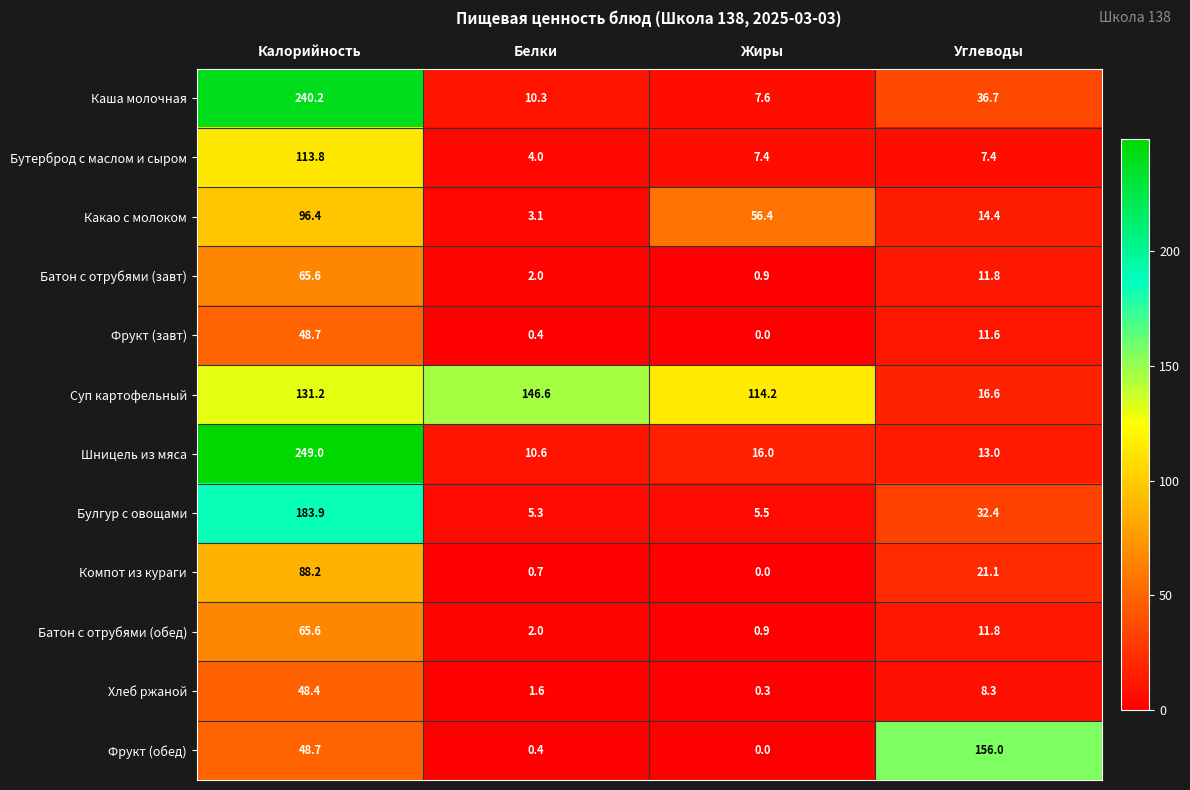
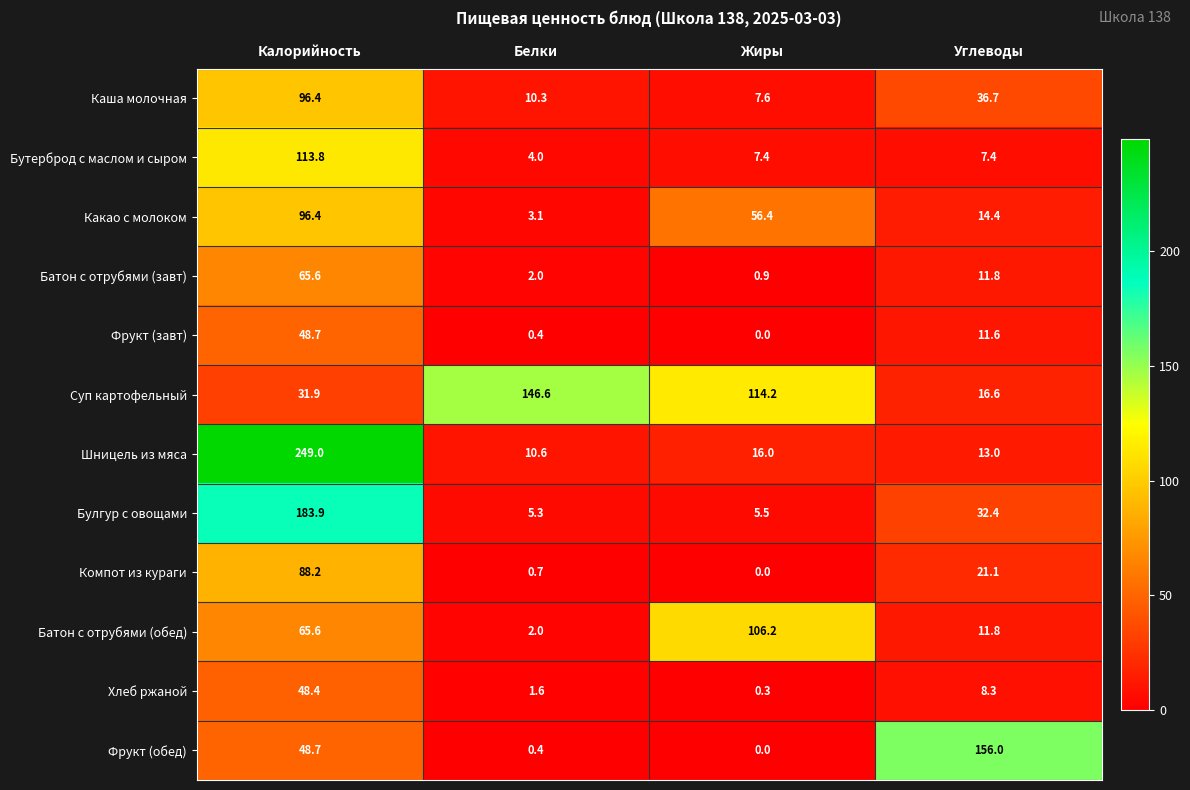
  {
    "Каша молочная": {
-     "Калорийность": 240.2,
+     "Калорийность": 96.4,
      "Белки": 10.3,
      "Жиры": 7.6,
      "Углеводы": 36.7
    },
    "Бутерброд с маслом и сыром": {
      "Калорийность": 113.8,
      "Белки": 4.0,
      "Жиры": 7.4,
      "Углеводы": 7.4
    },
    "Какао с молоком": {
      "Калорийность": 96.4,
      "Белки": 3.1,
      "Жиры": 56.4,
      "Углеводы": 14.4
    },
    "Батон с отрубями (завт)": {
      "Калорийность": 65.6,
      "Белки": 2.0,
      "Жиры": 0.9,
      "Углеводы": 11.8
    },
    "Фрукт (завт)": {
      "Калорийность": 48.7,
      "Белки": 0.4,
      "Жиры": 0.0,
      "Углеводы": 11.6
    },
    "Суп картофельный": {
-     "Калорийность": 131.2,
+     "Калорийность": 31.9,
      "Белки": 146.6,
      "Жиры": 114.2,
      "Углеводы": 16.6
    },
    "Шницель из мяса": {
      "Калорийность": 249.0,
      "Белки": 10.6,
      "Жиры": 16.0,
      "Углеводы": 13.0
    },
    "Булгур с овощами": {
      "Калорийность": 183.9,
      "Белки": 5.3,
      "Жиры": 5.5,
      "Углеводы": 32.4
    },
    "Компот из кураги": {
      "Калорийность": 88.2,
      "Белки": 0.7,
      "Жиры": 0.0,
      "Углеводы": 21.1
    },
    "Батон с отрубями (обед)": {
      "Калорийность": 65.6,
      "Белки": 2.0,
-     "Жиры": 0.9,
+     "Жиры": 106.2,
      "Углеводы": 11.8
    },
    "Хлеб ржаной": {
      "Калорийность": 48.4,
      "Белки": 1.6,
      "Жиры": 0.3,
      "Углеводы": 8.3
    },
    "Фрукт (обед)": {
      "Калорийность": 48.7,
      "Белки": 0.4,
      "Жиры": 0.0,
      "Углеводы": 156.0
    }
  }
